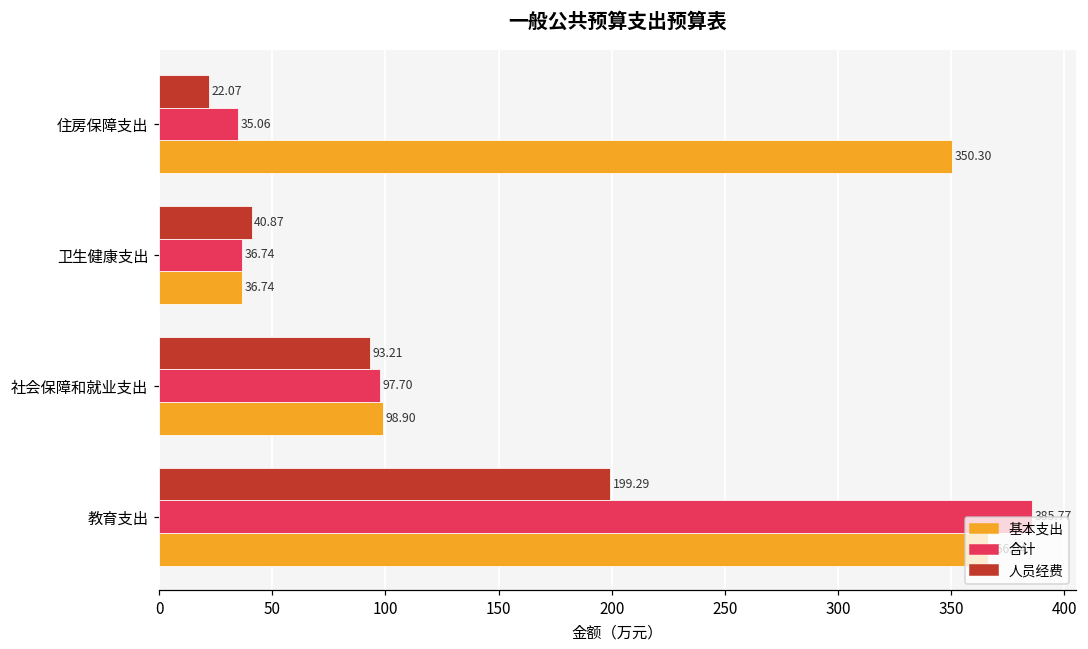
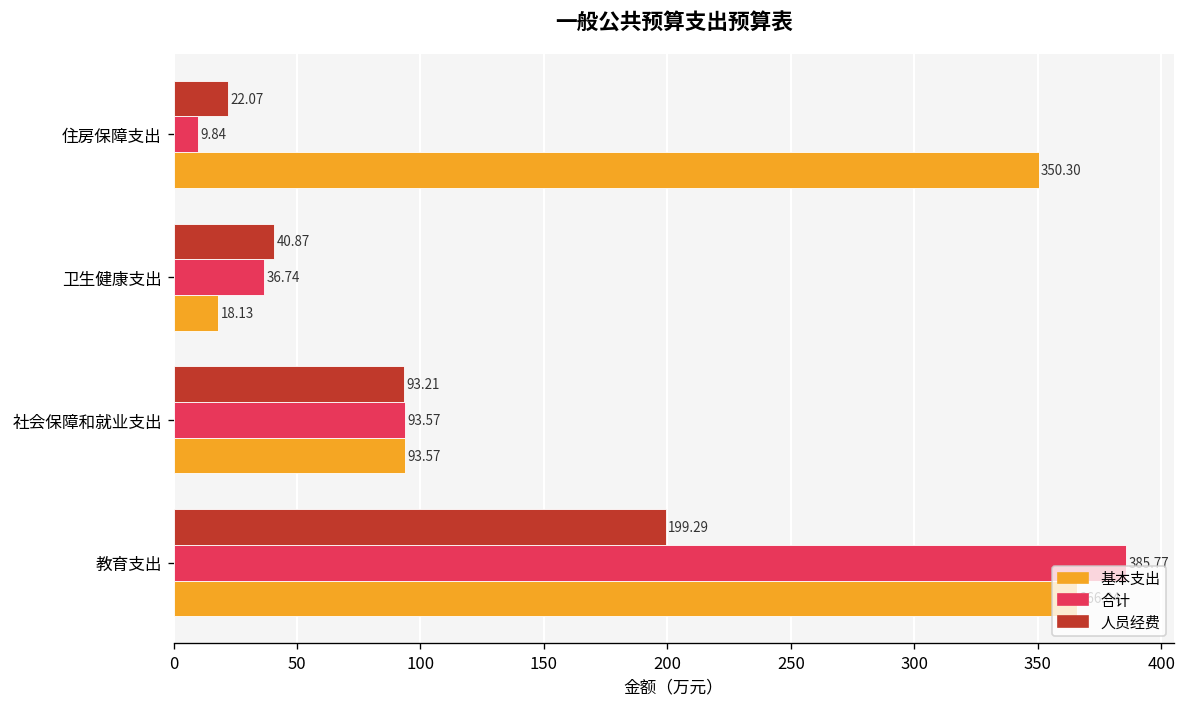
  {
    "基本支出": {
      "住房保障支出": 350.30,
-     "卫生健康支出": 36.74,
-     "社会保障和就业支出": 98.90
+     "卫生健康支出": 18.13,
+     "社会保障和就业支出": 93.57
    },
    "合计": {
-     "住房保障支出": 35.06,
+     "住房保障支出": 9.84,
      "卫生健康支出": 36.74,
-     "社会保障和就业支出": 97.70
+     "社会保障和就业支出": 93.57
    },
    "人员经费": {
      "住房保障支出": 22.07,
      "卫生健康支出": 40.87,
      "社会保障和就业支出": 93.21,
      "教育支出": 199.29
    }
  }
